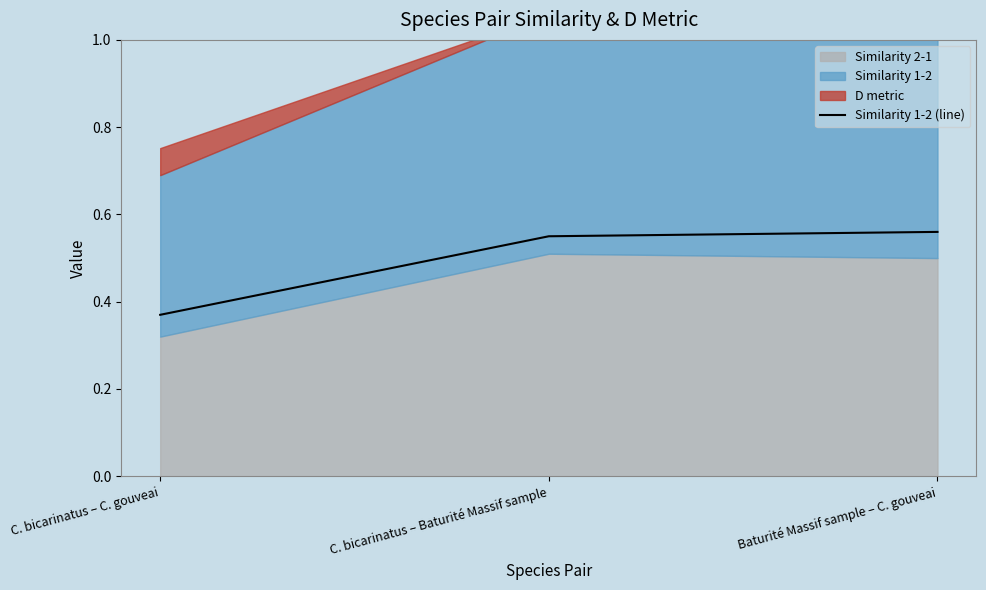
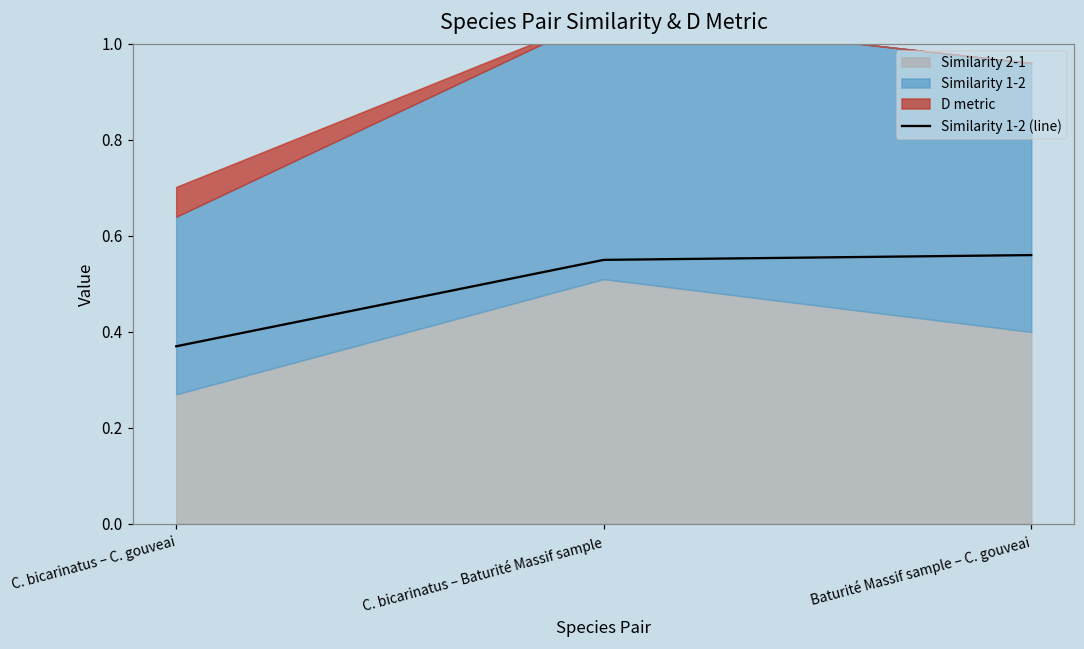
  {
    "Similarity 2-1": {
-     "C. bicarinatus – C. gouveai": 0.32,
+     "C. bicarinatus – C. gouveai": 0.27,
      "C. bicarinatus – Baturité Massif sample": 0.51,
-     "Baturité Massif sample – C. gouveai": 0.5
+     "Baturité Massif sample – C. gouveai": 0.4
    },
    "Similarity 1-2 (line)": {
      "C. bicarinatus – C. gouveai": 0.37,
      "C. bicarinatus – Baturité Massif sample": 0.55,
      "Baturité Massif sample – C. gouveai": 0.56
    },
    "Similarity 1-2": {
      "C. bicarinatus – C. gouveai": 0.37
    },
    "D metric": {
      "C. bicarinatus – C. gouveai": 0.06
    }
  }
